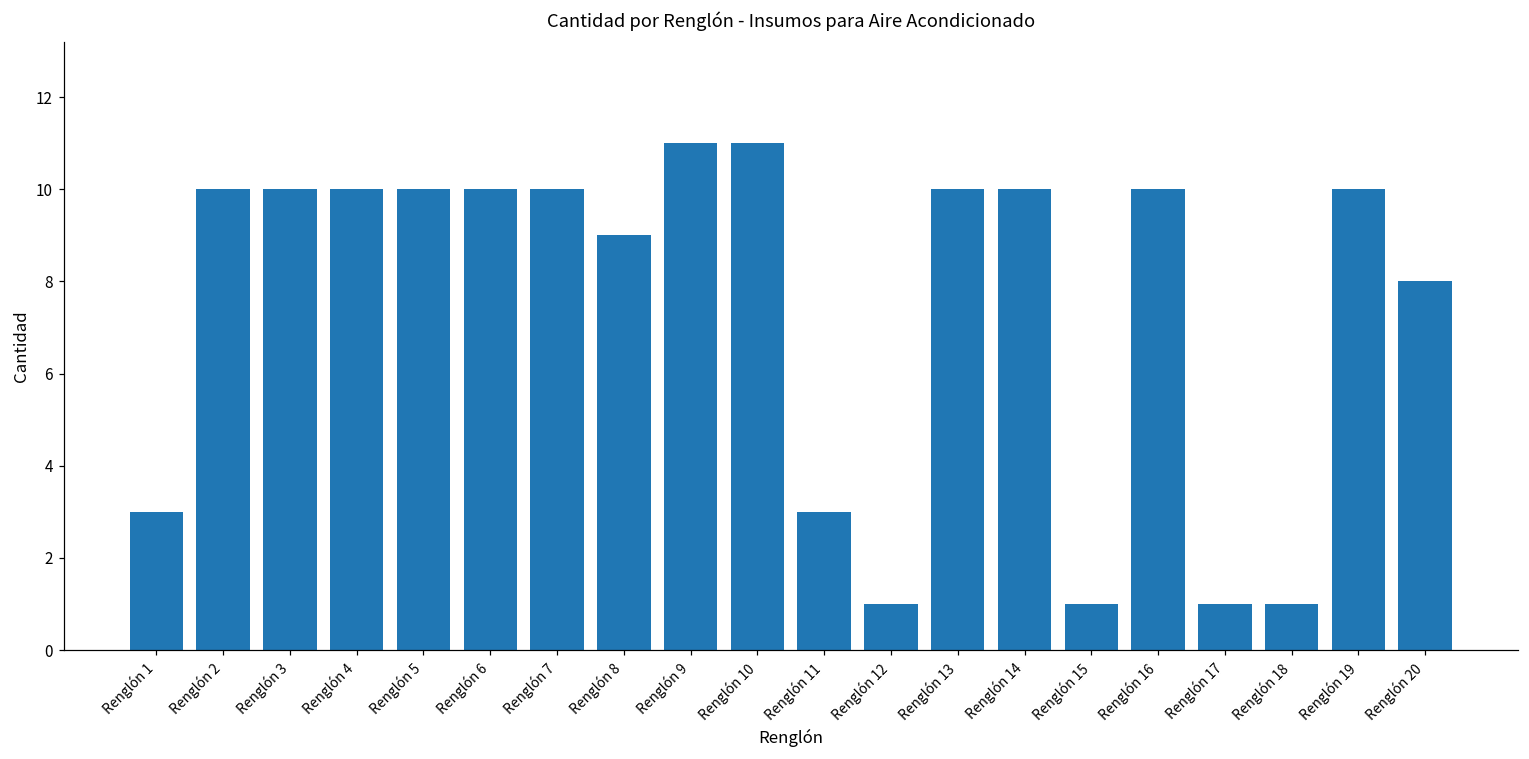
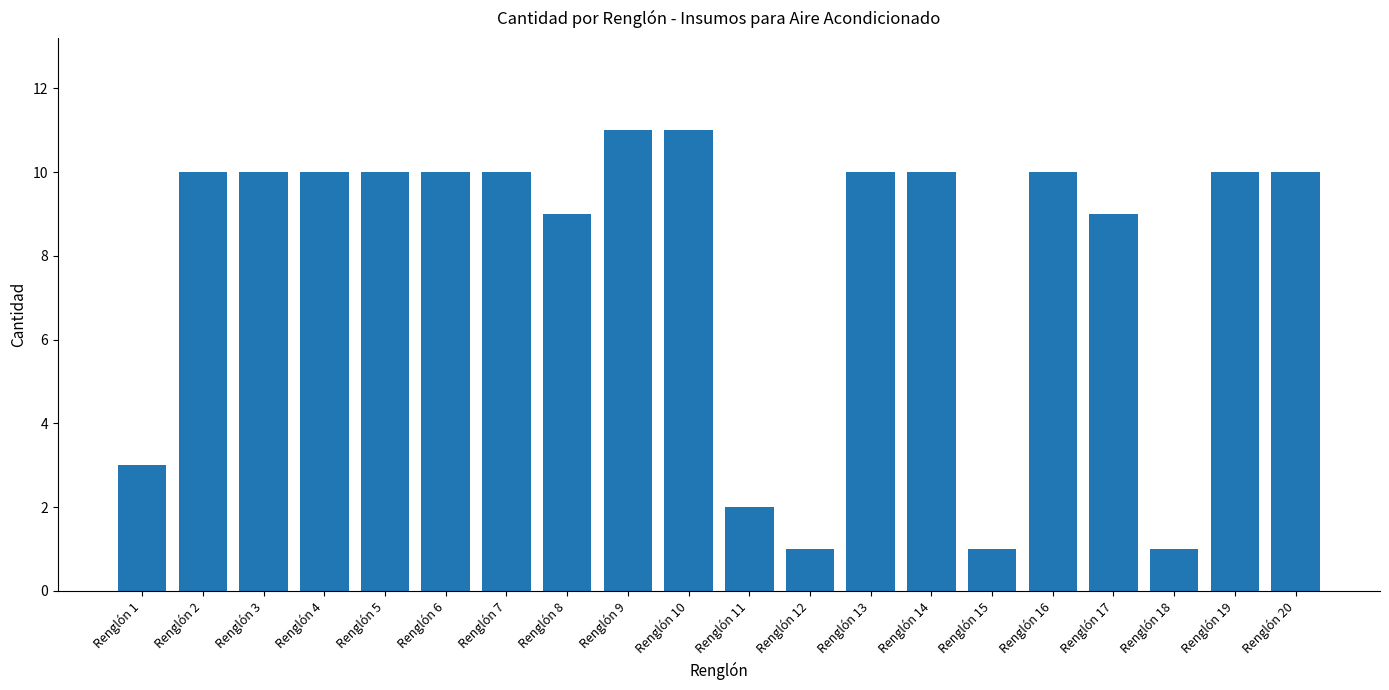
  {
    "Renglón 1": 3,
    "Renglón 2": 10,
    "Renglón 3": 10,
    "Renglón 4": 10,
    "Renglón 5": 10,
    "Renglón 6": 10,
    "Renglón 7": 10,
    "Renglón 8": 9,
    "Renglón 9": 11,
    "Renglón 10": 11,
-   "Renglón 11": 3,
+   "Renglón 11": 2,
    "Renglón 12": 1,
    "Renglón 13": 10,
    "Renglón 14": 10,
    "Renglón 15": 1,
    "Renglón 16": 10,
-   "Renglón 17": 1,
+   "Renglón 17": 9,
    "Renglón 18": 1,
    "Renglón 19": 10,
-   "Renglón 20": 8
+   "Renglón 20": 10
  }
